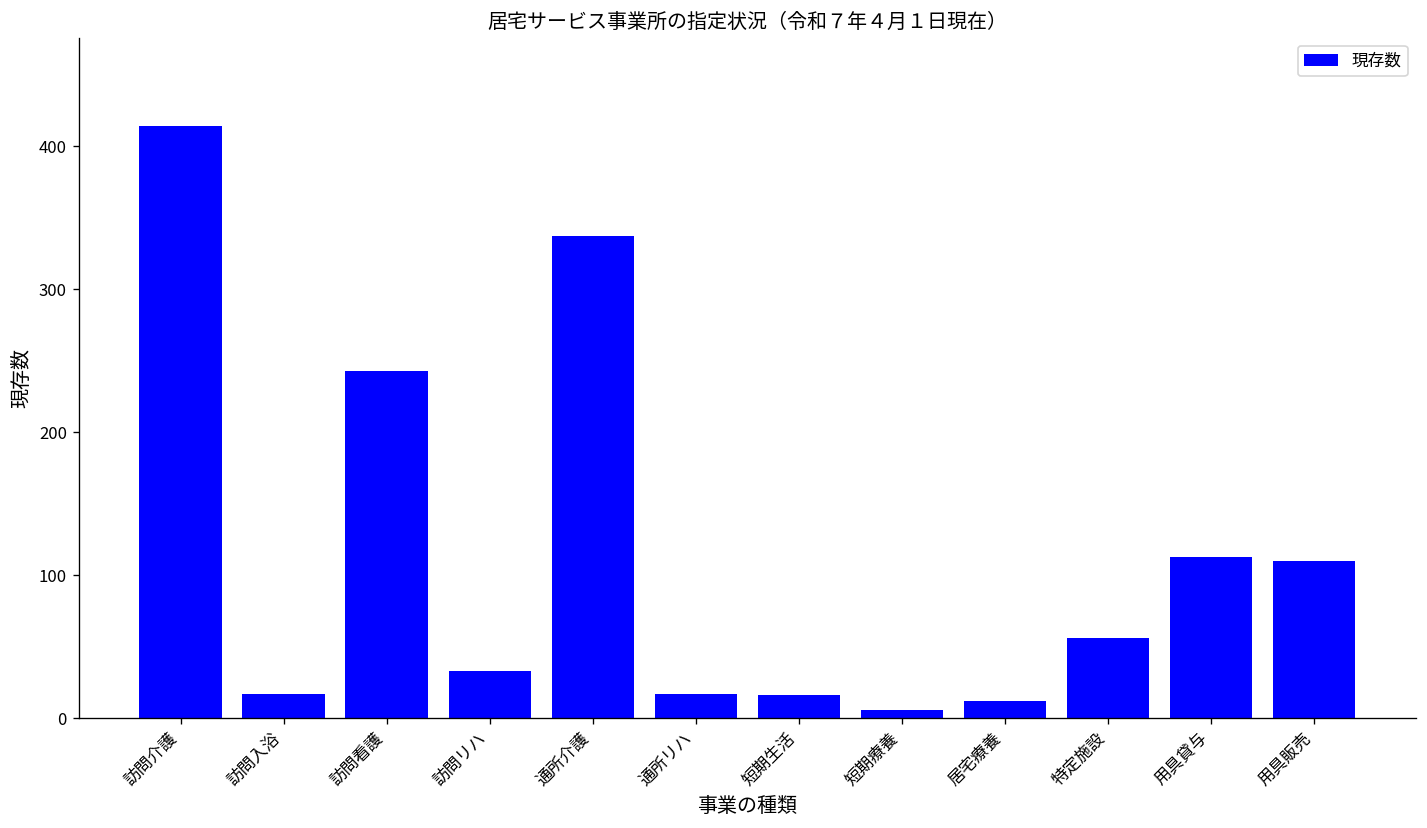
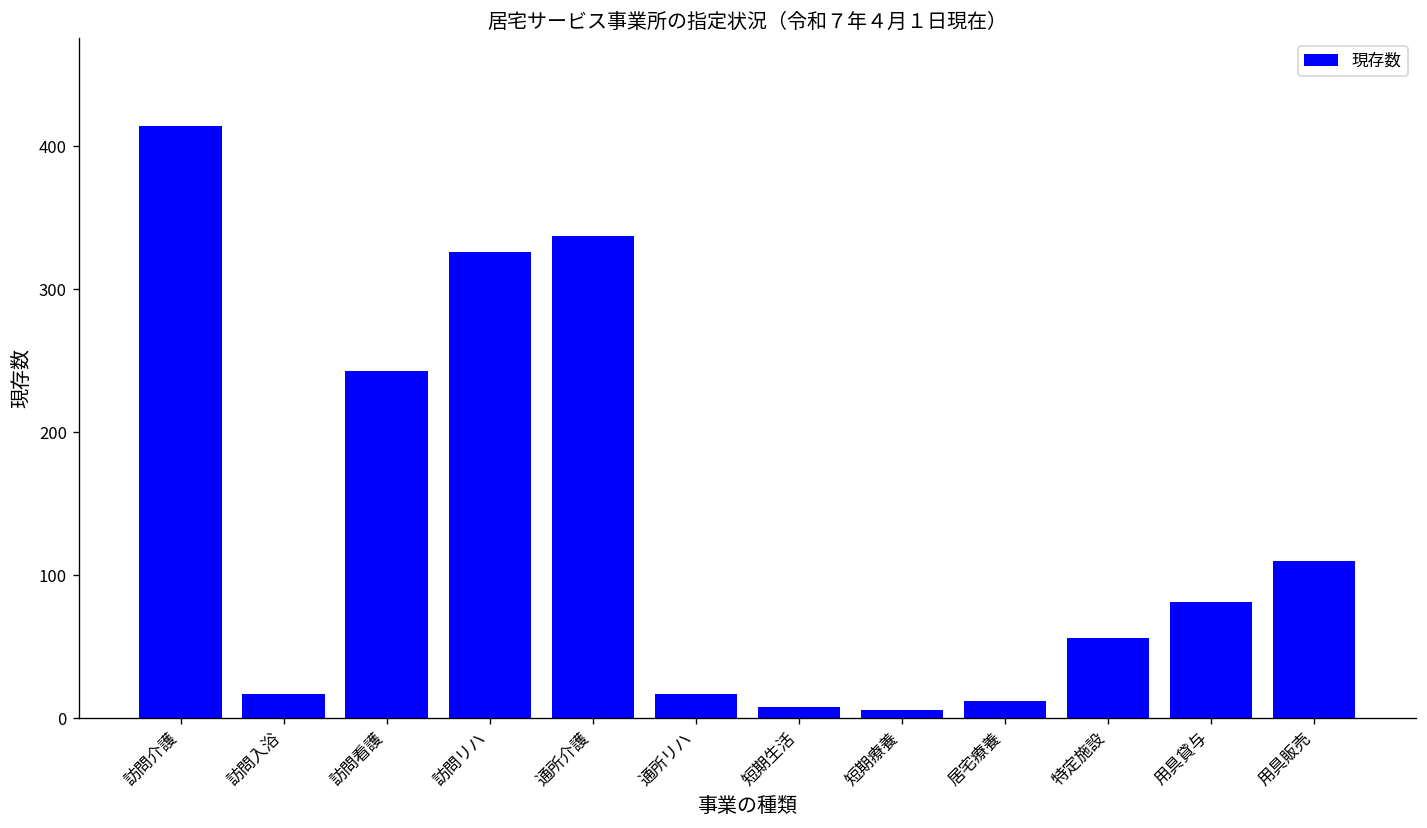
  {
    "訪問介護": 414,
    "訪問入浴": 17,
    "訪問看護": 243,
-   "訪問リハ": 33,
+   "訪問リハ": 326,
    "通所介護": 337,
    "通所リハ": 17,
-   "短期生活": 16,
+   "短期生活": 8,
    "短期療養": 6,
    "居宅療養": 12,
    "特定施設": 56,
-   "用具貸与": 113,
+   "用具貸与": 81,
    "用具販売": 110
  }
